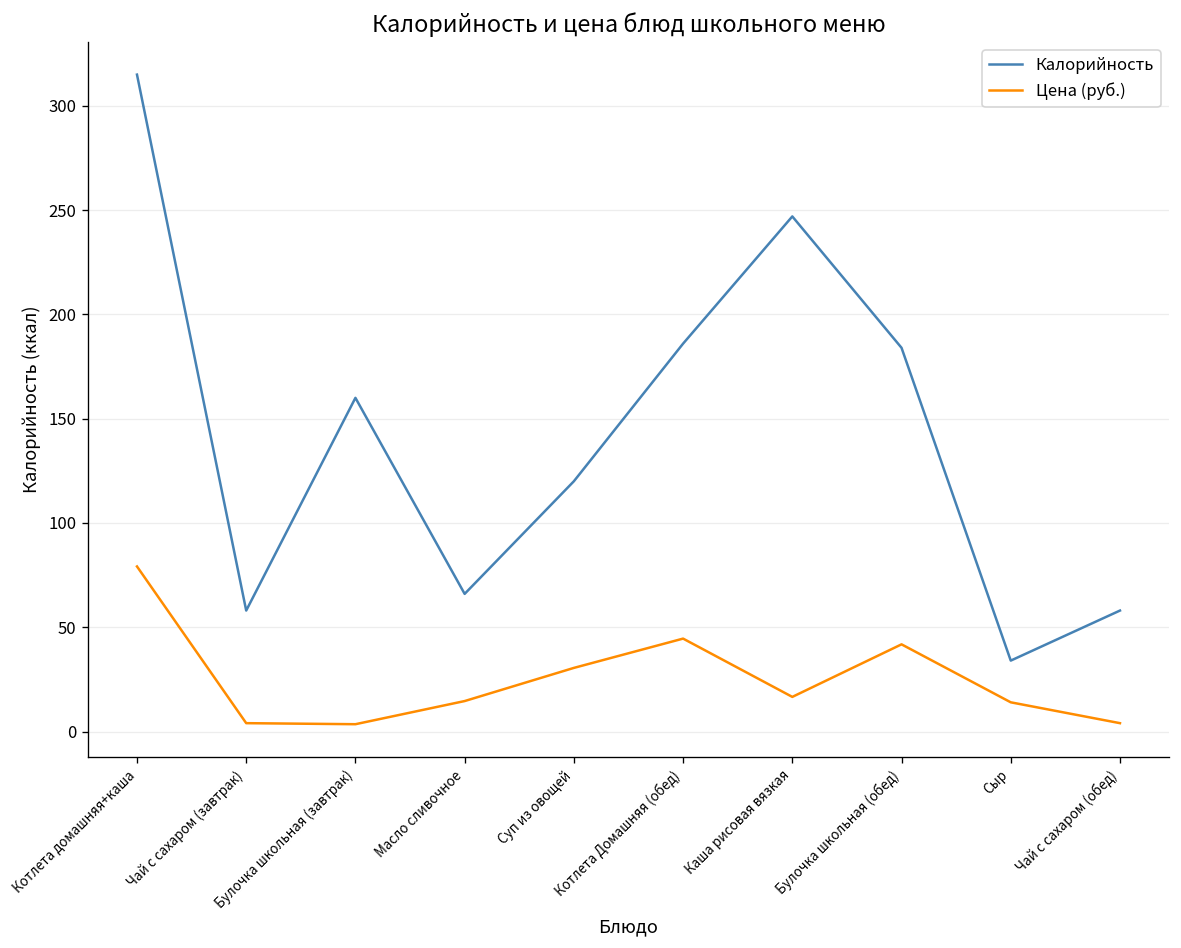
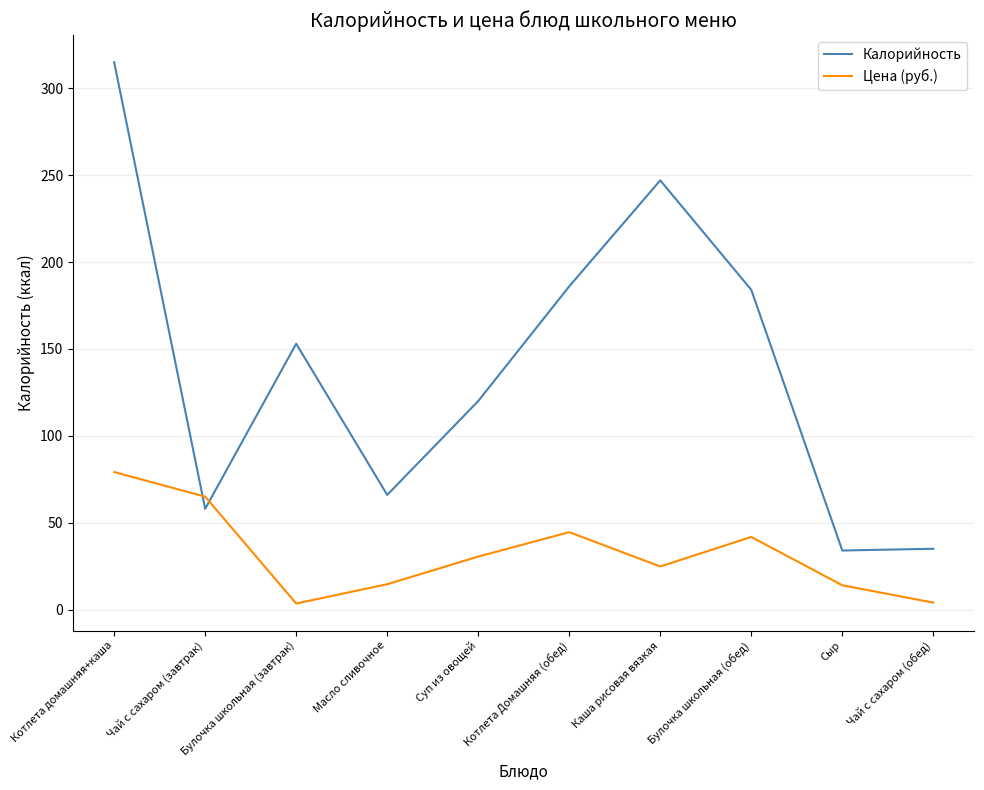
  {
    "Калорийность": {
      "Котлета домашняя+каша": 315,
      "Чай с сахаром (завтрак)": 58,
-     "Булочка школьная (завтрак)": 160,
+     "Булочка школьная (завтрак)": 153,
      "Масло сливочное": 66,
      "Суп из овощей": 120,
      "Котлета Домашняя (обед)": 186,
      "Каша рисовая вязкая": 247,
      "Булочка школьная (обед)": 184,
      "Сыр": 34,
-     "Чай с сахаром (обед)": 58
+     "Чай с сахаром (обед)": 35
    },
    "Цена (руб.)": {
      "Котлета домашняя+каша": 79,
-     "Чай с сахаром (завтрак)": 4,
+     "Чай с сахаром (завтрак)": 65,
      "Булочка школьная (завтрак)": 4,
      "Масло сливочное": 15,
      "Суп из овощей": 31,
      "Котлета Домашняя (обед)": 45,
-     "Каша рисовая вязкая": 17,
+     "Каша рисовая вязкая": 25,
      "Булочка школьная (обед)": 42,
      "Сыр": 14,
      "Чай с сахаром (обед)": 4
    }
  }
